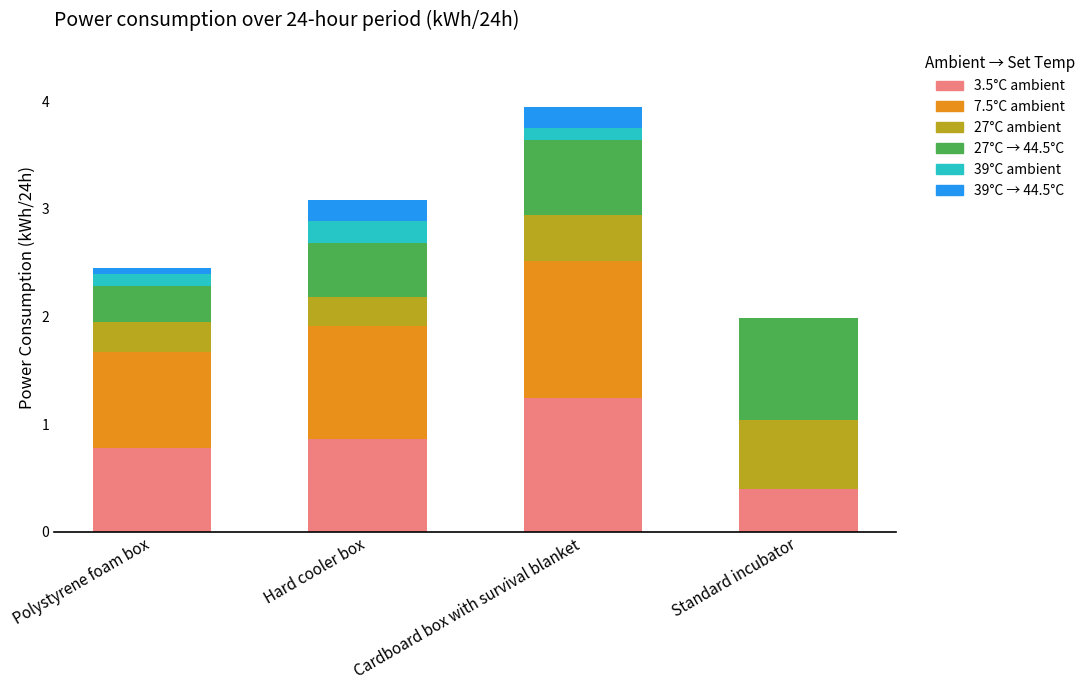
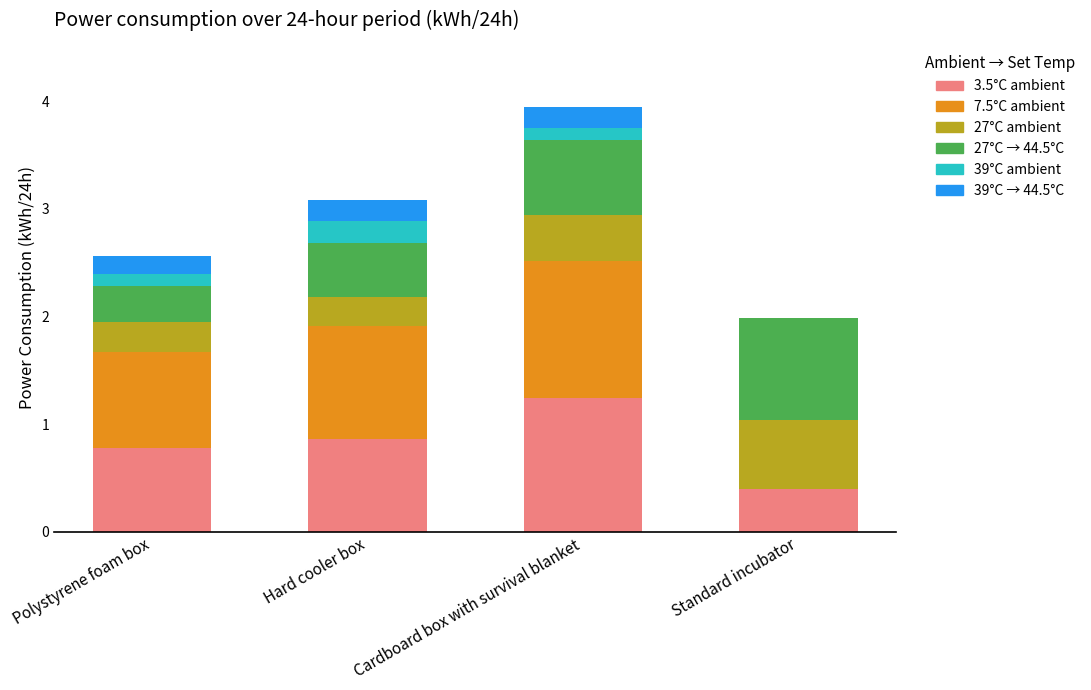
  {
    "3.5°C ambient": {
      "Polystyrene foam box": 0.78,
      "Hard cooler box": 0.86,
      "Cardboard box with survival blanket": 1.24,
      "Standard incubator": 0.40
    },
    "27°C → 44.5°C": {
      "Polystyrene foam box": 0.33,
      "Hard cooler box": 0.50,
      "Cardboard box with survival blanket": 0.70,
      "Standard incubator": 0.95
    },
    "39°C ambient": {
      "Polystyrene foam box": 0.11,
      "Hard cooler box": 0.21,
      "Cardboard box with survival blanket": 0.11,
      "Standard incubator": 0.00
    },
    "39°C → 44.5°C": {
-     "Polystyrene foam box": 0.06,
+     "Polystyrene foam box": 0.17,
      "Hard cooler box": 0.19,
      "Cardboard box with survival blanket": 0.20,
      "Standard incubator": 0.00
    }
  }
